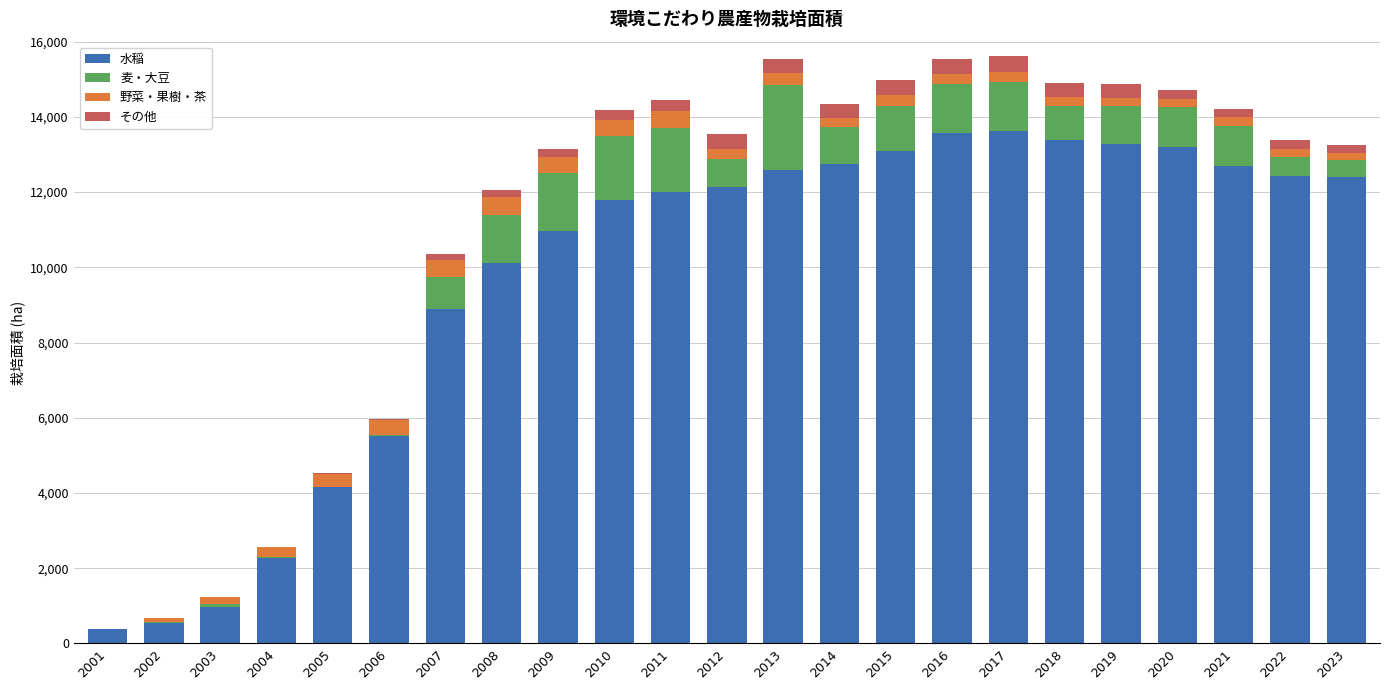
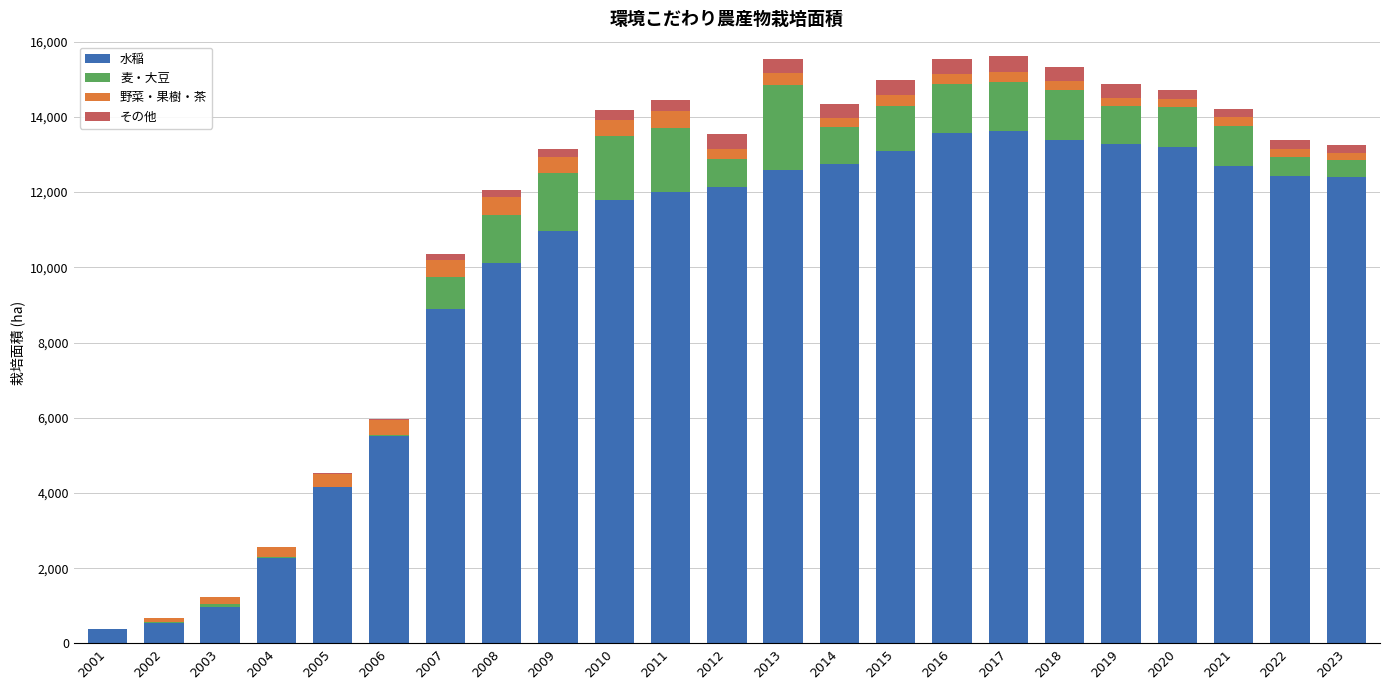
  {
    "水稲": {
      "2001": "400",
      "2002": "600",
      "2003": "1,000",
      "2004": "2,300",
      "2005": "4,200",
      "2006": "5,500",
      "2007": "8,900",
      "2008": "10,100",
      "2009": "11,000",
      "2010": "11,800",
      "2011": "12,000",
      "2012": "12,100",
      "2013": "12,600",
      "2014": "12,700",
      "2015": "13,100",
      "2016": "13,600",
      "2017": "13,600",
      "2018": "13,400",
      "2019": "13,300",
      "2020": "13,200",
      "2021": "12,700",
      "2022": "12,400",
      "2023": "12,400"
    },
    "麦・大豆": {
      "2003": "100",
      "2007": "800",
      "2008": "1,300",
      "2009": "1,600",
      "2010": "1,700",
      "2011": "1,700",
      "2012": "700",
      "2013": "2,300",
      "2014": "1,000",
      "2015": "1,200",
      "2016": "1,300",
      "2017": "1,300",
-     "2018": "900",
+     "2018": "1,300",
      "2019": "1,000",
      "2020": "1,100",
      "2021": "1,100",
      "2022": "500",
      "2023": "500"
    }
  }
